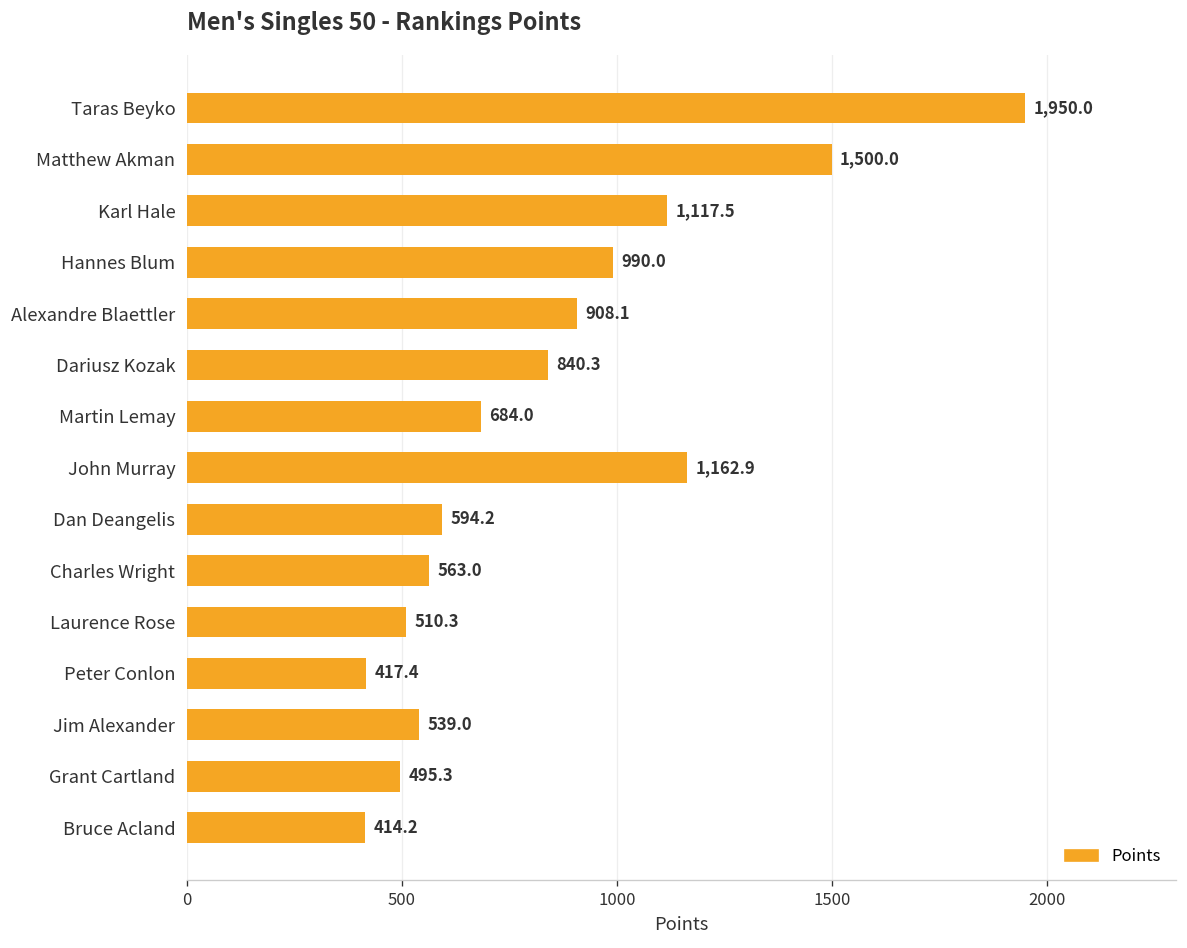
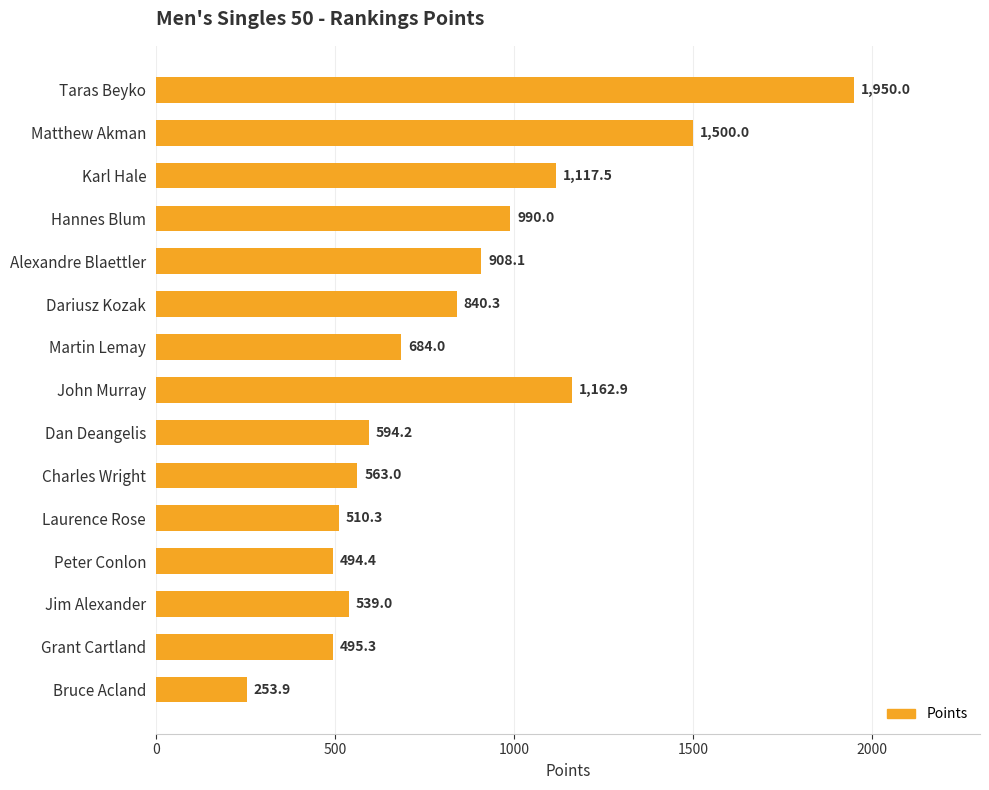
  {
    "Taras Beyko": "1,950.0",
    "Matthew Akman": "1,500.0",
    "Karl Hale": "1,117.5",
    "Hannes Blum": "990.0",
    "Alexandre Blaettler": "908.1",
    "Dariusz Kozak": "840.3",
    "Martin Lemay": "684.0",
    "John Murray": "1,162.9",
    "Dan Deangelis": "594.2",
    "Charles Wright": "563.0",
    "Laurence Rose": "510.3",
-   "Peter Conlon": "417.4",
+   "Peter Conlon": "494.4",
    "Jim Alexander": "539.0",
    "Grant Cartland": "495.3",
-   "Bruce Acland": "414.2"
+   "Bruce Acland": "253.9"
  }
